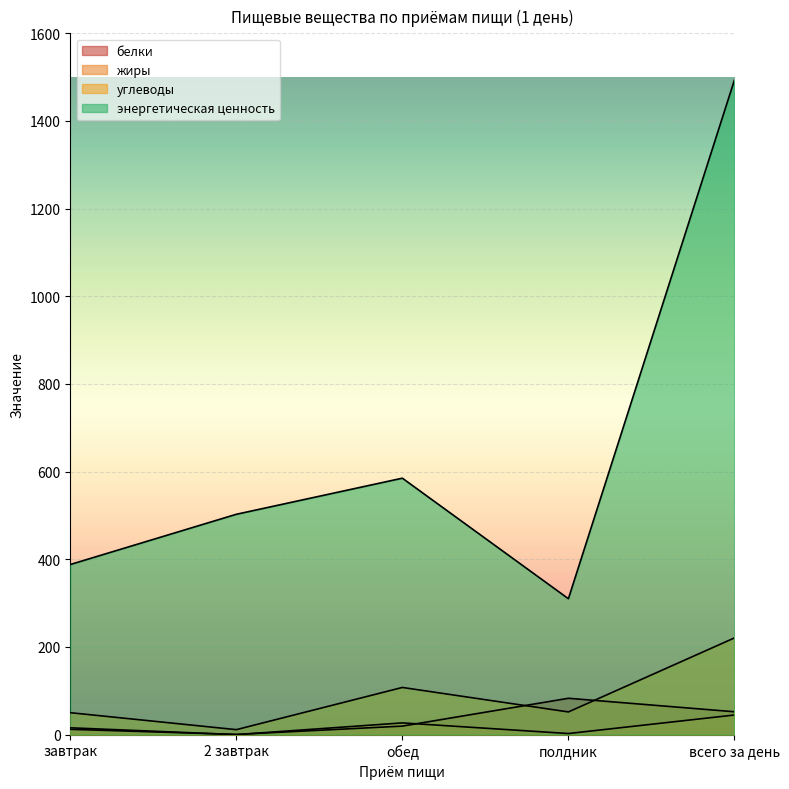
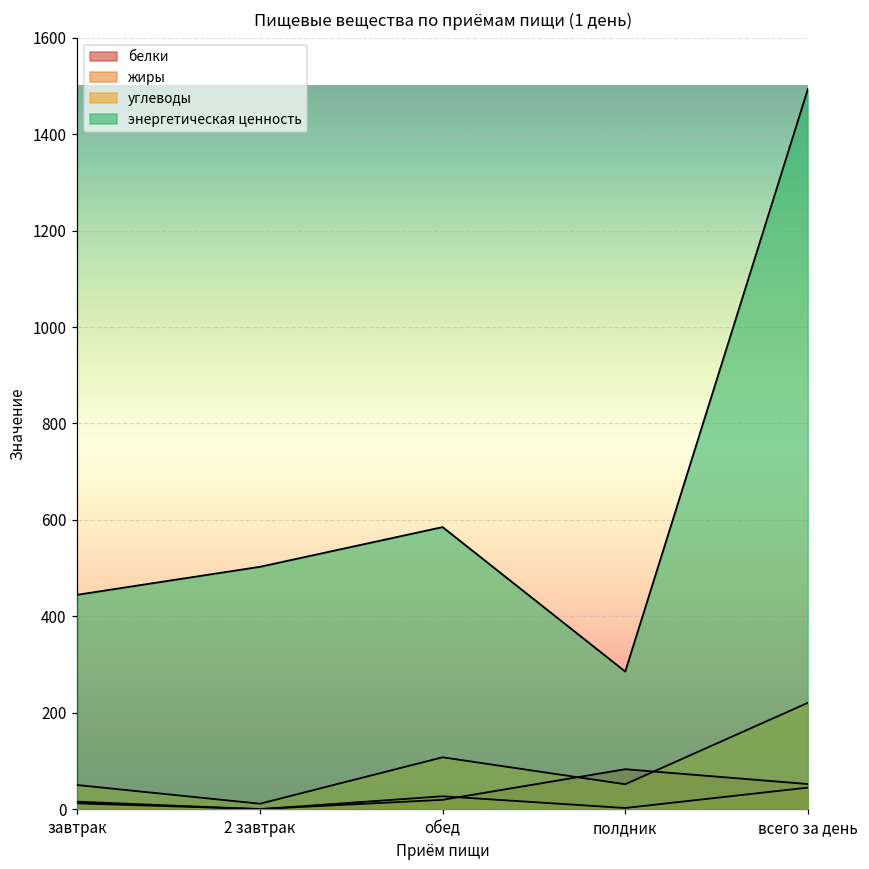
  {
    "белки": {
      "обед": 20,
      "полдник": 80,
      "всего за день": 50
    },
    "энергетическая ценность": {
-     "завтрак": 390,
+     "завтрак": 440,
      "2 завтрак": 500,
      "обед": 590,
-     "полдник": 310,
+     "полдник": 290,
      "всего за день": 1490
    }
  }
